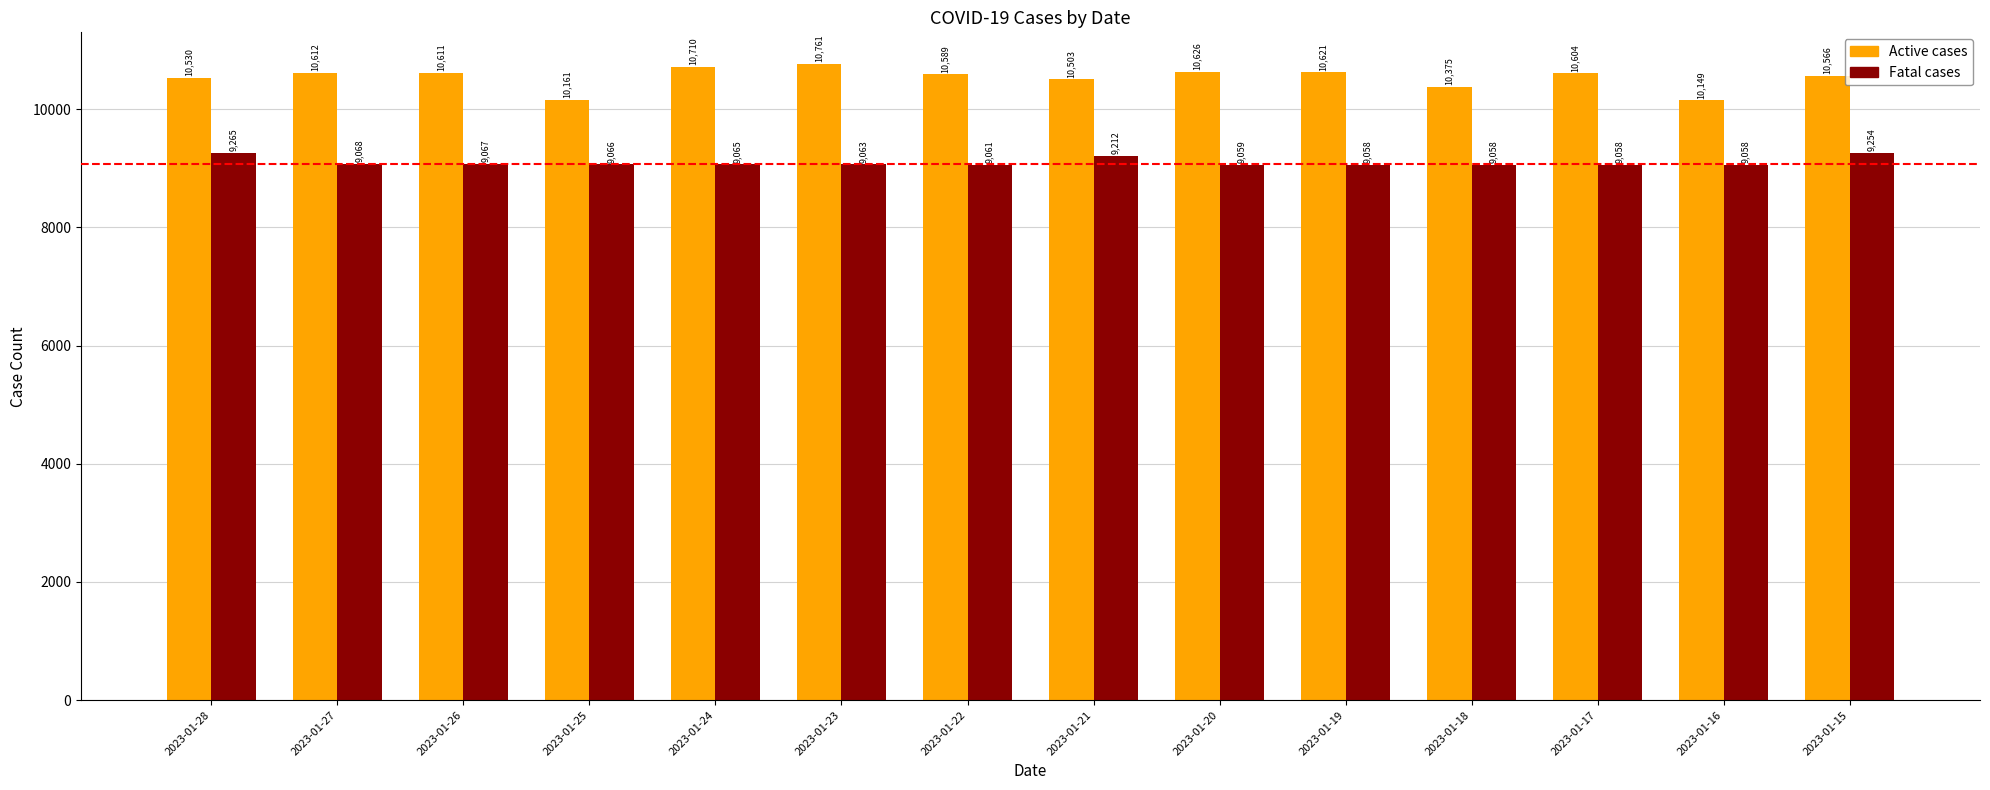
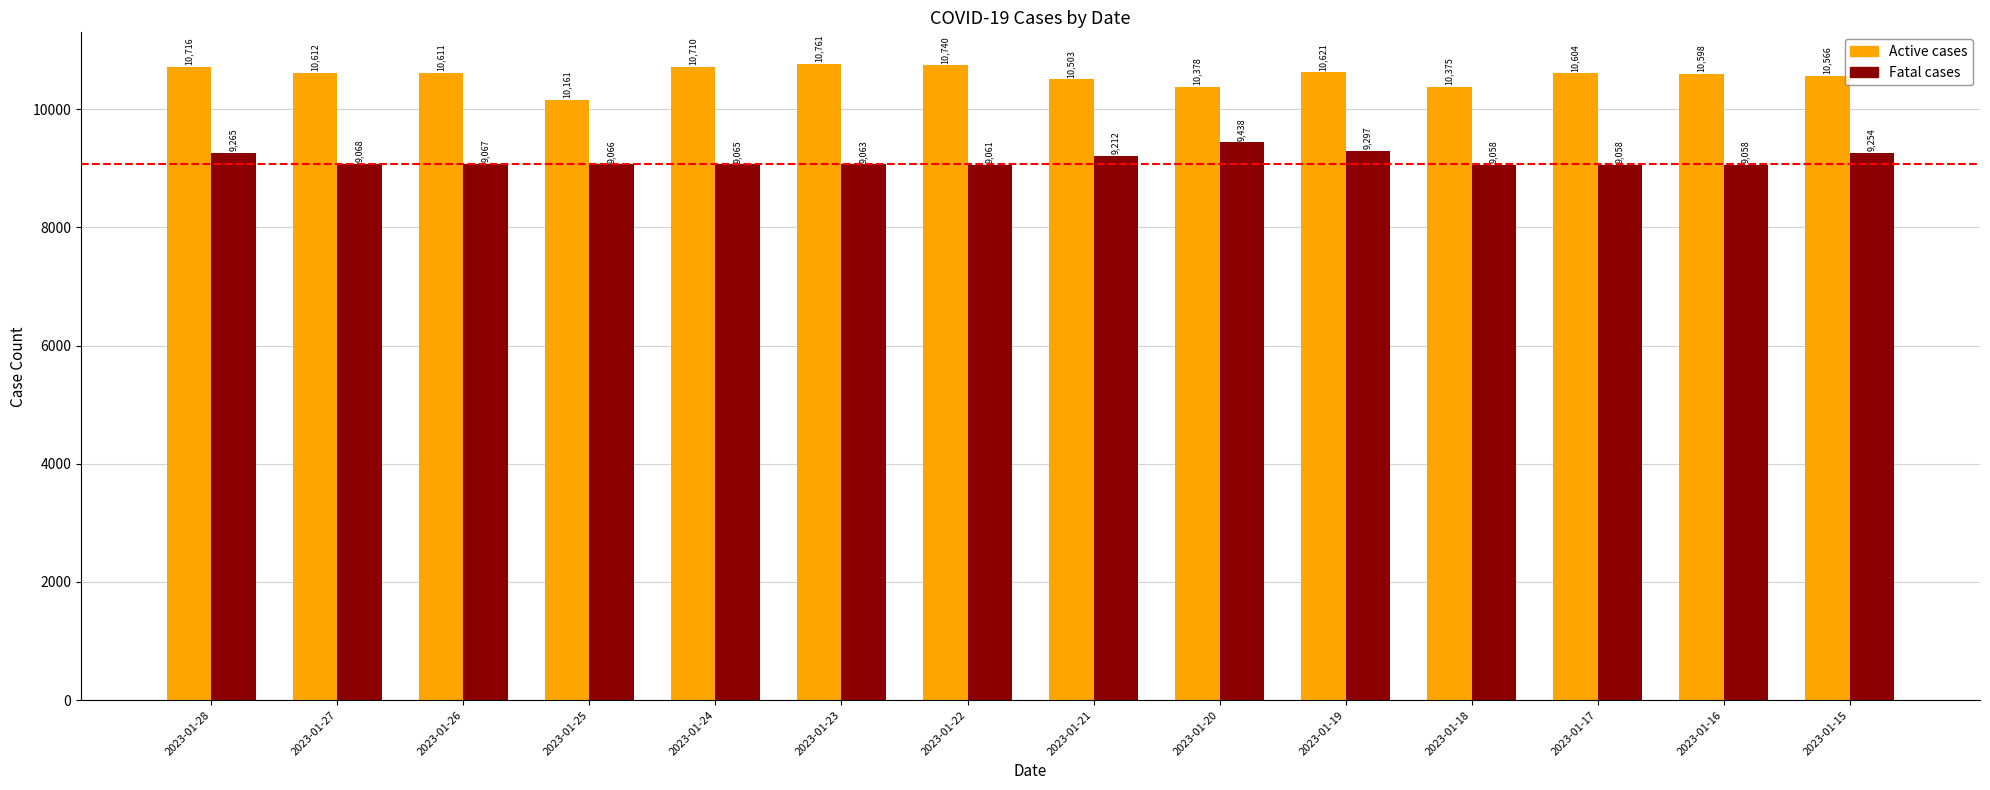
  {
    "Active cases": {
-     "2023-01-28": "10,530",
+     "2023-01-28": "10,716",
      "2023-01-27": "10,612",
      "2023-01-26": "10,611",
      "2023-01-25": "10,161",
      "2023-01-24": "10,710",
      "2023-01-23": "10,761",
-     "2023-01-22": "10,589",
+     "2023-01-22": "10,740",
      "2023-01-21": "10,503",
-     "2023-01-20": "10,626",
+     "2023-01-20": "10,378",
      "2023-01-19": "10,621",
      "2023-01-18": "10,375",
      "2023-01-17": "10,604",
-     "2023-01-16": "10,149",
+     "2023-01-16": "10,598",
      "2023-01-15": "10,566"
    },
    "Fatal cases": {
      "2023-01-28": "9,265",
      "2023-01-27": "9,068",
      "2023-01-26": "9,067",
      "2023-01-25": "9,066",
      "2023-01-24": "9,065",
      "2023-01-23": "9,063",
      "2023-01-22": "9,061",
      "2023-01-21": "9,212",
-     "2023-01-20": "9,059",
-     "2023-01-19": "9,058",
+     "2023-01-20": "9,438",
+     "2023-01-19": "9,297",
      "2023-01-18": "9,058",
      "2023-01-17": "9,058",
      "2023-01-16": "9,058",
      "2023-01-15": "9,254"
    }
  }
